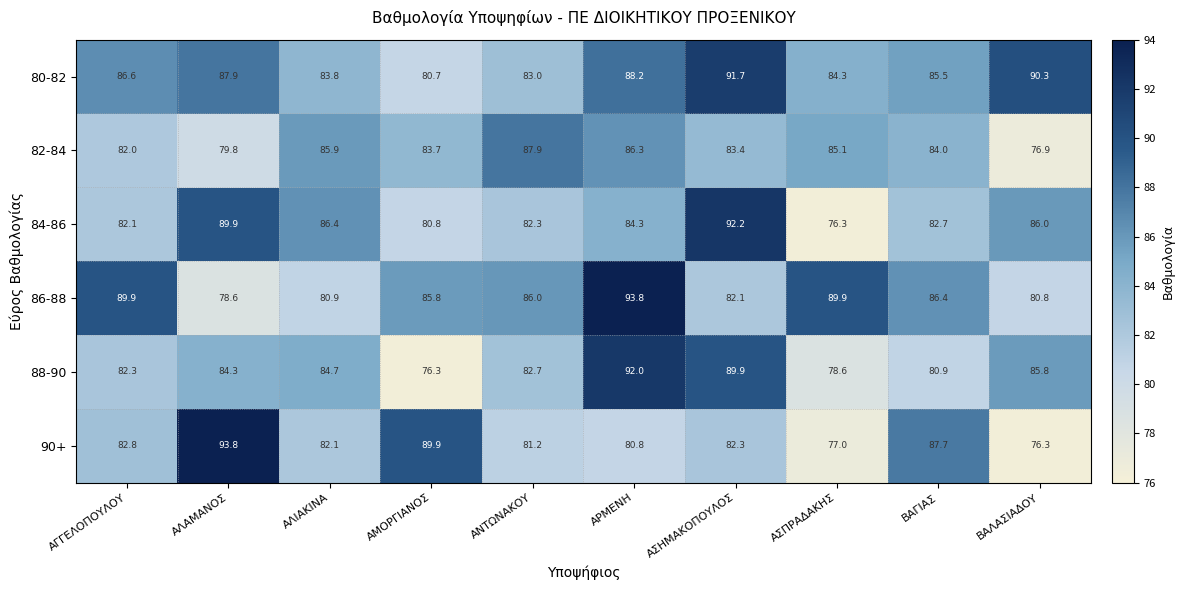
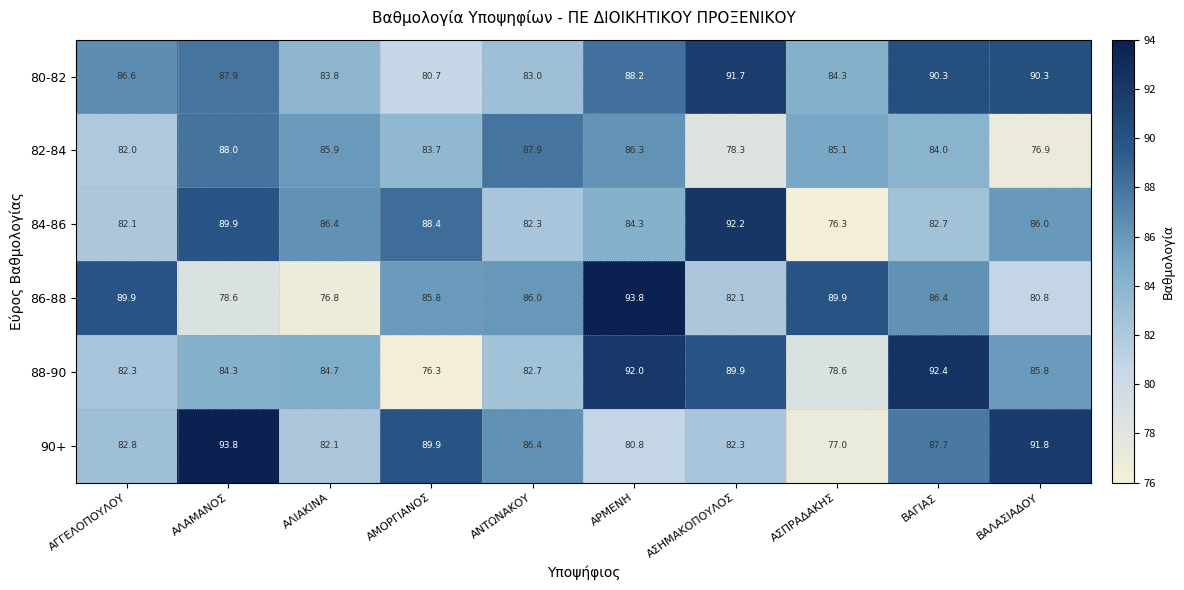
  {
    "80-82": {
      "ΑΓΓΕΛΟΠΟΥΛΟΥ": 86.6,
      "ΑΛΑΜΑΝΟΣ": 87.9,
      "ΑΛΙΑΚΙΝΑ": 83.8,
      "ΑΜΟΡΓΙΑΝΟΣ": 80.7,
      "ΑΝΤΩΝΑΚΟΥ": 83.0,
      "ΑΡΜΕΝΗ": 88.2,
      "ΑΣΗΜΑΚΟΠΟΥΛΟΣ": 91.7,
      "ΑΣΠΡΑΔΑΚΗΣ": 84.3,
-     "ΒΑΓΙΑΣ": 85.5,
+     "ΒΑΓΙΑΣ": 90.3,
      "ΒΑΛΑΣΙΑΔΟΥ": 90.3
    },
    "82-84": {
      "ΑΓΓΕΛΟΠΟΥΛΟΥ": 82.0,
-     "ΑΛΑΜΑΝΟΣ": 79.8,
+     "ΑΛΑΜΑΝΟΣ": 88.0,
      "ΑΛΙΑΚΙΝΑ": 85.9,
      "ΑΜΟΡΓΙΑΝΟΣ": 83.7,
      "ΑΝΤΩΝΑΚΟΥ": 87.9,
      "ΑΡΜΕΝΗ": 86.3,
-     "ΑΣΗΜΑΚΟΠΟΥΛΟΣ": 83.4,
+     "ΑΣΗΜΑΚΟΠΟΥΛΟΣ": 78.3,
      "ΑΣΠΡΑΔΑΚΗΣ": 85.1,
      "ΒΑΓΙΑΣ": 84.0,
      "ΒΑΛΑΣΙΑΔΟΥ": 76.9
    },
    "84-86": {
      "ΑΓΓΕΛΟΠΟΥΛΟΥ": 82.1,
      "ΑΛΑΜΑΝΟΣ": 89.9,
      "ΑΛΙΑΚΙΝΑ": 86.4,
-     "ΑΜΟΡΓΙΑΝΟΣ": 80.8,
+     "ΑΜΟΡΓΙΑΝΟΣ": 88.4,
      "ΑΝΤΩΝΑΚΟΥ": 82.3,
      "ΑΡΜΕΝΗ": 84.3,
      "ΑΣΗΜΑΚΟΠΟΥΛΟΣ": 92.2,
      "ΑΣΠΡΑΔΑΚΗΣ": 76.3,
      "ΒΑΓΙΑΣ": 82.7,
      "ΒΑΛΑΣΙΑΔΟΥ": 86.0
    },
    "86-88": {
      "ΑΓΓΕΛΟΠΟΥΛΟΥ": 89.9,
      "ΑΛΑΜΑΝΟΣ": 78.6,
-     "ΑΛΙΑΚΙΝΑ": 80.9,
+     "ΑΛΙΑΚΙΝΑ": 76.8,
      "ΑΜΟΡΓΙΑΝΟΣ": 85.8,
      "ΑΝΤΩΝΑΚΟΥ": 86.0,
      "ΑΡΜΕΝΗ": 93.8,
      "ΑΣΗΜΑΚΟΠΟΥΛΟΣ": 82.1,
      "ΑΣΠΡΑΔΑΚΗΣ": 89.9,
      "ΒΑΓΙΑΣ": 86.4,
      "ΒΑΛΑΣΙΑΔΟΥ": 80.8
    },
    "88-90": {
      "ΑΓΓΕΛΟΠΟΥΛΟΥ": 82.3,
      "ΑΛΑΜΑΝΟΣ": 84.3,
      "ΑΛΙΑΚΙΝΑ": 84.7,
      "ΑΜΟΡΓΙΑΝΟΣ": 76.3,
      "ΑΝΤΩΝΑΚΟΥ": 82.7,
      "ΑΡΜΕΝΗ": 92.0,
      "ΑΣΗΜΑΚΟΠΟΥΛΟΣ": 89.9,
      "ΑΣΠΡΑΔΑΚΗΣ": 78.6,
-     "ΒΑΓΙΑΣ": 80.9,
+     "ΒΑΓΙΑΣ": 92.4,
      "ΒΑΛΑΣΙΑΔΟΥ": 85.8
    },
    "90+": {
      "ΑΓΓΕΛΟΠΟΥΛΟΥ": 82.8,
      "ΑΛΑΜΑΝΟΣ": 93.8,
      "ΑΛΙΑΚΙΝΑ": 82.1,
      "ΑΜΟΡΓΙΑΝΟΣ": 89.9,
-     "ΑΝΤΩΝΑΚΟΥ": 81.2,
+     "ΑΝΤΩΝΑΚΟΥ": 86.4,
      "ΑΡΜΕΝΗ": 80.8,
      "ΑΣΗΜΑΚΟΠΟΥΛΟΣ": 82.3,
      "ΑΣΠΡΑΔΑΚΗΣ": 77.0,
      "ΒΑΓΙΑΣ": 87.7,
-     "ΒΑΛΑΣΙΑΔΟΥ": 76.3
+     "ΒΑΛΑΣΙΑΔΟΥ": 91.8
    }
  }
